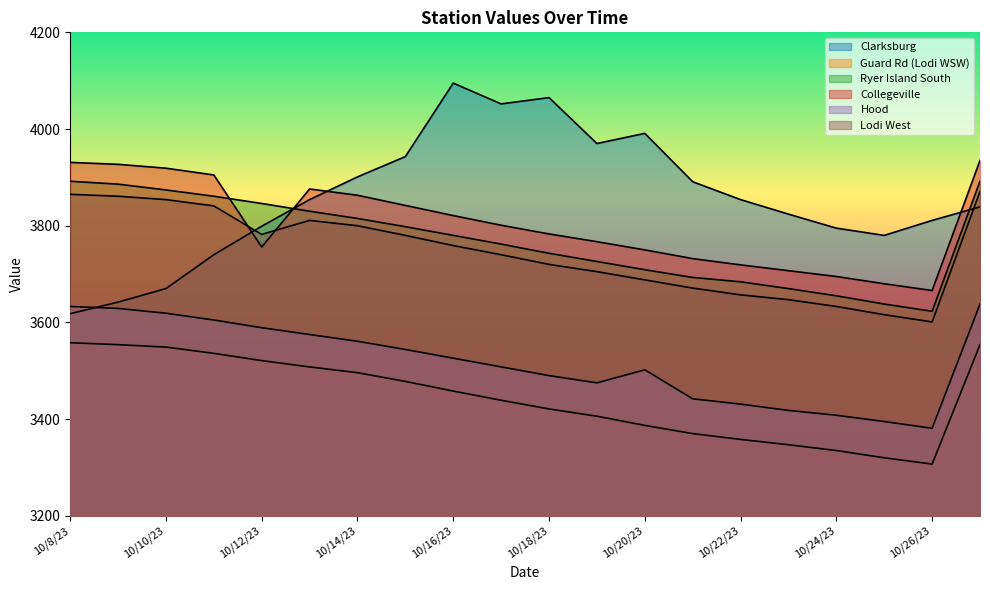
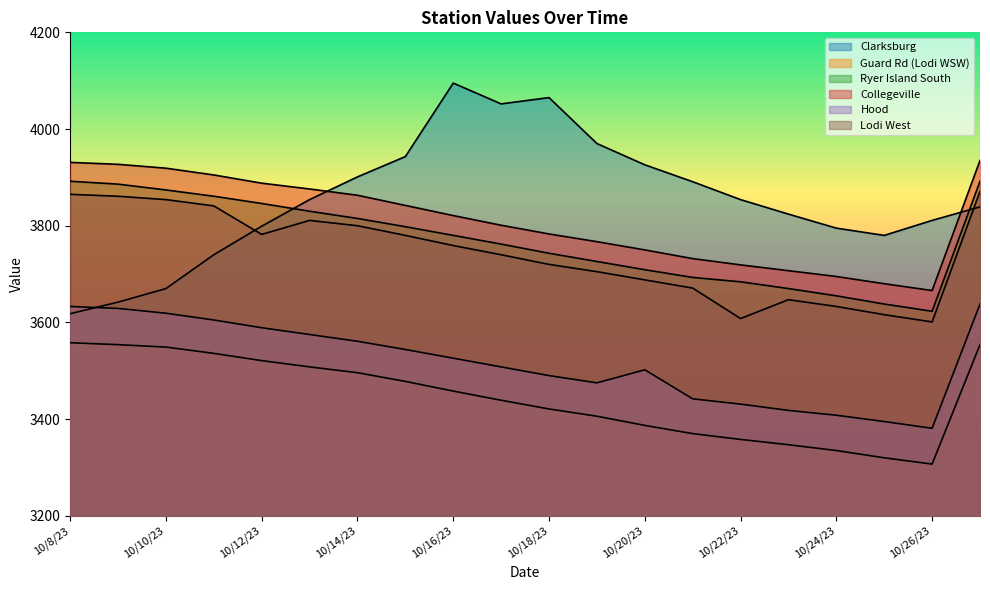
  {
    "Clarksburg": {
      "10/8/23": 3620,
      "10/10/23": 3670,
      "10/12/23": 3800,
      "10/14/23": 3900,
      "10/16/23": 4100,
      "10/18/23": 4070,
-     "10/20/23": 3990,
+     "10/20/23": 3930,
      "10/22/23": 3850,
      "10/24/23": 3800,
      "10/26/23": 3810
    },
    "Guard Rd (Lodi WSW)": {
      "10/8/23": 3560,
      "10/10/23": 3550,
      "10/12/23": 3520,
      "10/14/23": 3500,
      "10/16/23": 3460,
      "10/18/23": 3420,
      "10/20/23": 3390,
      "10/22/23": 3360,
      "10/24/23": 3340,
      "10/26/23": 3310
    },
    "Ryer Island South": {
      "10/8/23": 3890,
      "10/10/23": 3870,
      "10/12/23": 3850,
      "10/14/23": 3820,
      "10/16/23": 3780,
      "10/18/23": 3740,
      "10/20/23": 3710,
      "10/22/23": 3680,
      "10/24/23": 3660,
      "10/26/23": 3620
    },
    "Collegeville": {
      "10/8/23": 3930,
      "10/10/23": 3920,
-     "10/12/23": 3760,
+     "10/12/23": 3890,
      "10/14/23": 3860,
      "10/16/23": 3820,
      "10/18/23": 3780,
      "10/20/23": 3750,
      "10/22/23": 3720,
      "10/24/23": 3700,
      "10/26/23": 3670
    },
    "Hood": {
      "10/8/23": 3630,
      "10/10/23": 3620,
      "10/12/23": 3590,
      "10/14/23": 3560,
      "10/16/23": 3530,
      "10/18/23": 3490,
      "10/20/23": 3500,
      "10/22/23": 3430,
      "10/24/23": 3410,
      "10/26/23": 3380
    },
    "Lodi West": {
      "10/8/23": 3870,
      "10/10/23": 3850,
      "10/12/23": 3780,
      "10/14/23": 3800,
      "10/16/23": 3760,
      "10/18/23": 3720,
      "10/20/23": 3690,
-     "10/22/23": 3660,
+     "10/22/23": 3610,
      "10/24/23": 3630,
      "10/26/23": 3600
    }
  }
